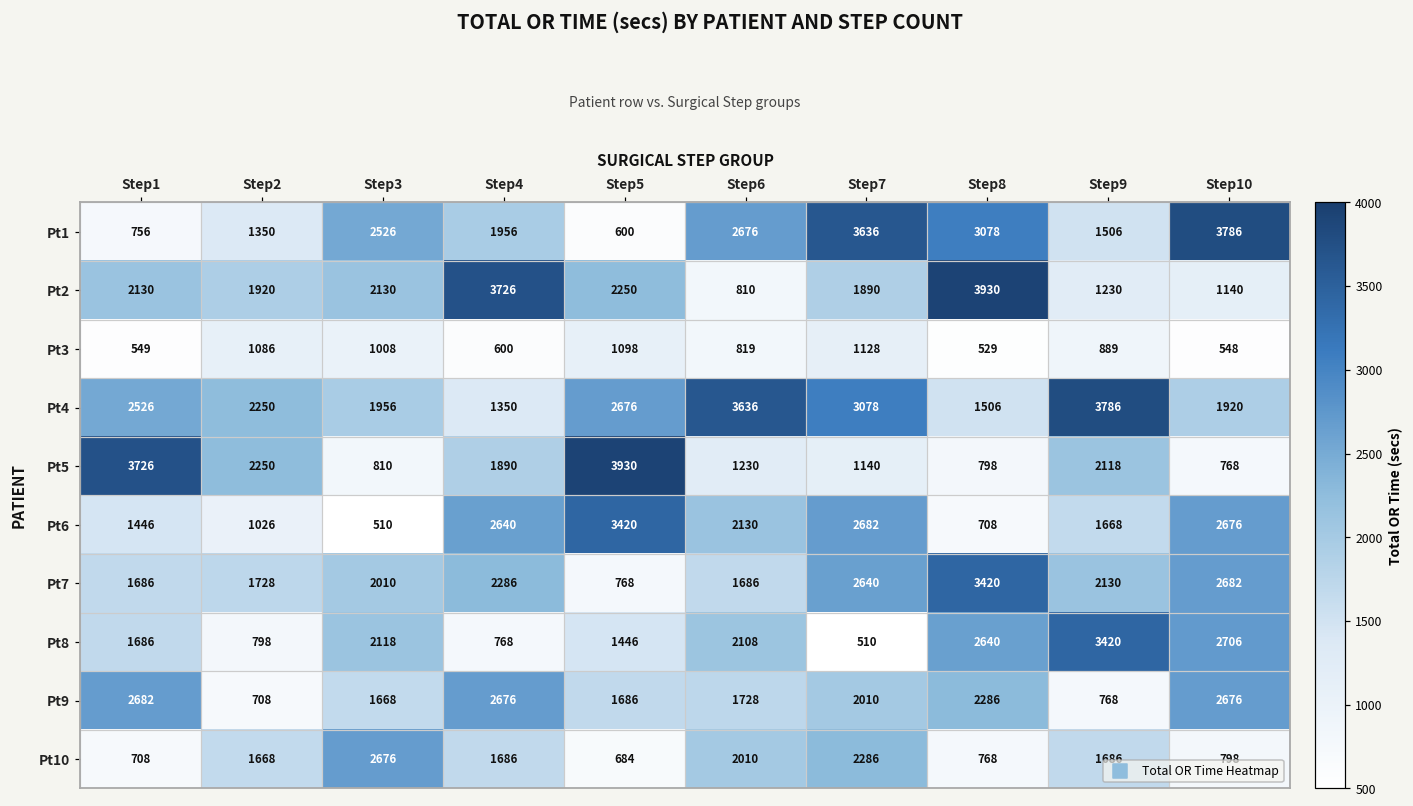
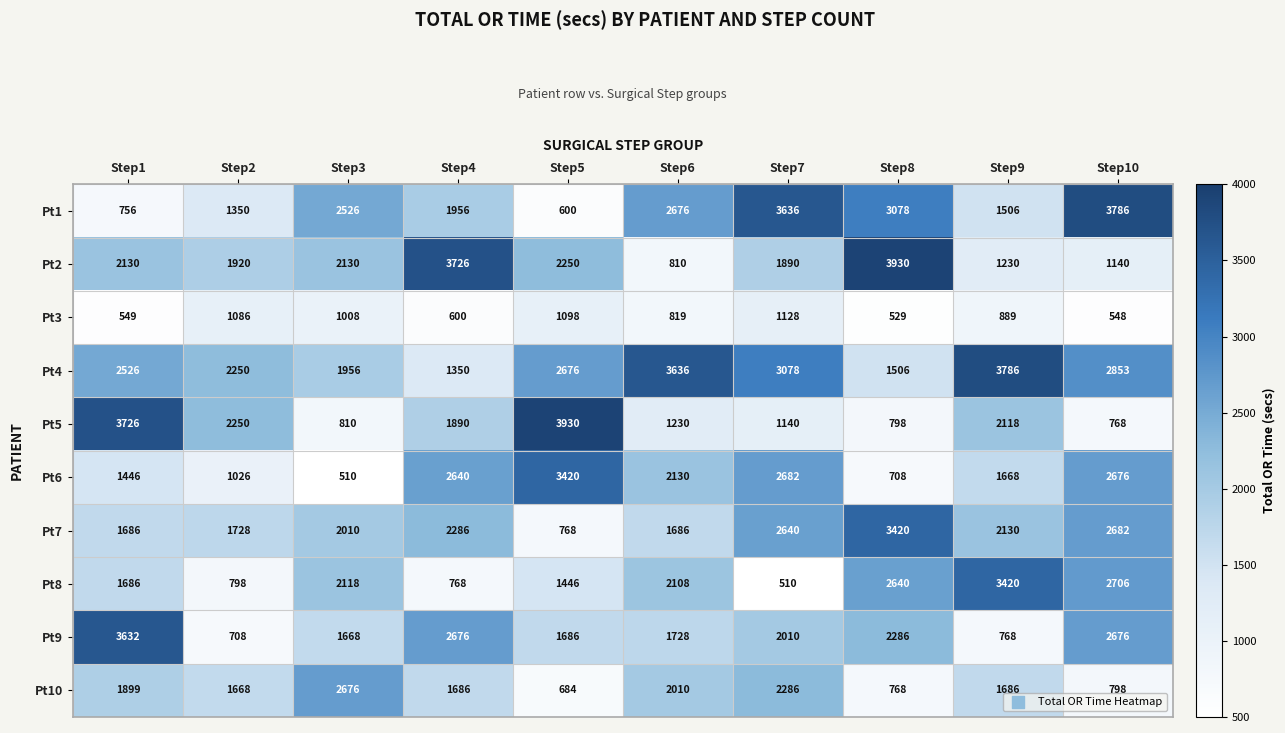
  {
    "Pt1": {
      "Step1": 756,
      "Step2": 1350,
      "Step3": 2526,
      "Step4": 1956,
      "Step5": 600,
      "Step6": 2676,
      "Step7": 3636,
      "Step8": 3078,
      "Step9": 1506,
      "Step10": 3786
    },
    "Pt2": {
      "Step1": 2130,
      "Step2": 1920,
      "Step3": 2130,
      "Step4": 3726,
      "Step5": 2250,
      "Step6": 810,
      "Step7": 1890,
      "Step8": 3930,
      "Step9": 1230,
      "Step10": 1140
    },
    "Pt3": {
      "Step1": 549,
      "Step2": 1086,
      "Step3": 1008,
      "Step4": 600,
      "Step5": 1098,
      "Step6": 819,
      "Step7": 1128,
      "Step8": 529,
      "Step9": 889,
      "Step10": 548
    },
    "Pt4": {
      "Step1": 2526,
      "Step2": 2250,
      "Step3": 1956,
      "Step4": 1350,
      "Step5": 2676,
      "Step6": 3636,
      "Step7": 3078,
      "Step8": 1506,
      "Step9": 3786,
-     "Step10": 1920
+     "Step10": 2853
    },
    "Pt5": {
      "Step1": 3726,
      "Step2": 2250,
      "Step3": 810,
      "Step4": 1890,
      "Step5": 3930,
      "Step6": 1230,
      "Step7": 1140,
      "Step8": 798,
      "Step9": 2118,
      "Step10": 768
    },
    "Pt6": {
      "Step1": 1446,
      "Step2": 1026,
      "Step3": 510,
      "Step4": 2640,
      "Step5": 3420,
      "Step6": 2130,
      "Step7": 2682,
      "Step8": 708,
      "Step9": 1668,
      "Step10": 2676
    },
    "Pt7": {
      "Step1": 1686,
      "Step2": 1728,
      "Step3": 2010,
      "Step4": 2286,
      "Step5": 768,
      "Step6": 1686,
      "Step7": 2640,
      "Step8": 3420,
      "Step9": 2130,
      "Step10": 2682
    },
    "Pt8": {
      "Step1": 1686,
      "Step2": 798,
      "Step3": 2118,
      "Step4": 768,
      "Step5": 1446,
      "Step6": 2108,
      "Step7": 510,
      "Step8": 2640,
      "Step9": 3420,
      "Step10": 2706
    },
    "Pt9": {
-     "Step1": 2682,
+     "Step1": 3632,
      "Step2": 708,
      "Step3": 1668,
      "Step4": 2676,
      "Step5": 1686,
      "Step6": 1728,
      "Step7": 2010,
      "Step8": 2286,
      "Step9": 768,
      "Step10": 2676
    },
    "Pt10": {
-     "Step1": 708,
+     "Step1": 1899,
      "Step2": 1668,
      "Step3": 2676,
      "Step4": 1686,
      "Step5": 684,
      "Step6": 2010,
      "Step7": 2286,
      "Step8": 768
    }
  }
